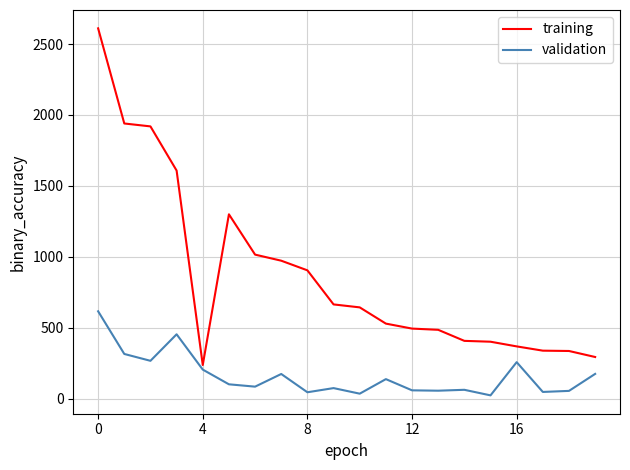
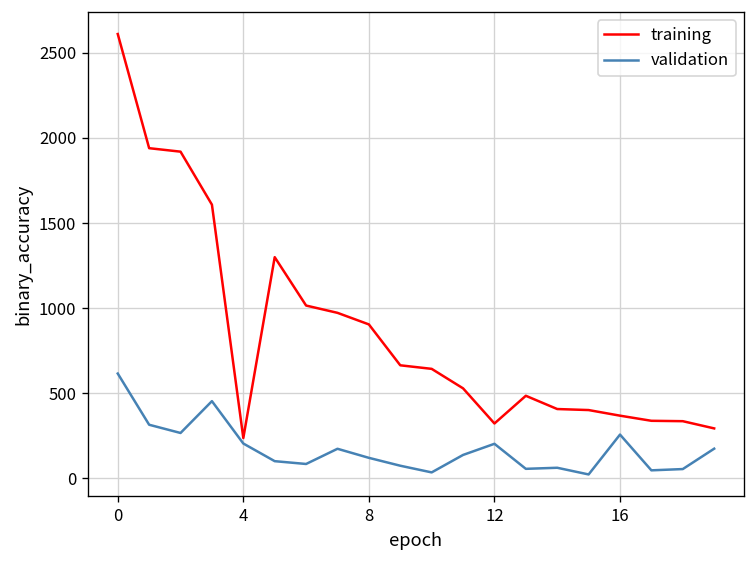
  {
    "training": {
      "0": 2610,
      "4": 240,
      "8": 900,
-     "12": 490,
+     "12": 320,
      "16": 370
    },
    "validation": {
      "0": 620,
      "4": 200,
-     "8": 40,
-     "12": 60,
+     "8": 120,
+     "12": 200,
      "16": 260
    }
  }
